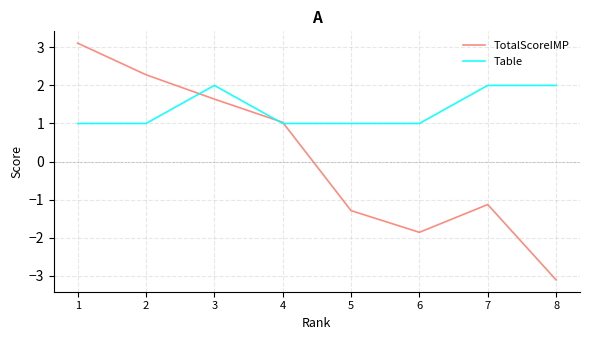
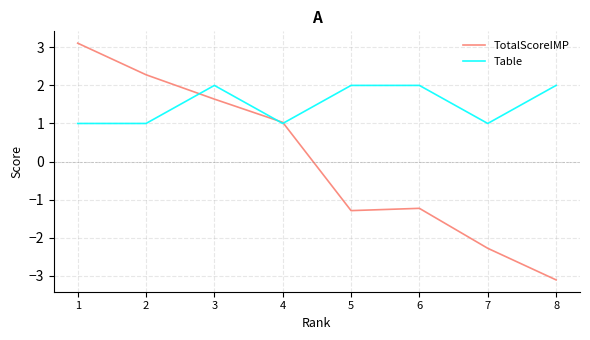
  {
    "TotalScoreIMP": {
      "1": 3.1,
      "2": 2.3,
      "3": 1.6,
      "5": -1.3,
-     "6": -1.9,
-     "7": -1.1,
+     "6": -1.2,
+     "7": -2.3,
      "8": -3.1
    },
    "Table": {
      "1": 1,
      "2": 1,
      "3": 2,
-     "5": 1,
-     "6": 1,
-     "7": 2,
+     "5": 2,
+     "6": 2,
+     "7": 1,
      "8": 2
    }
  }
